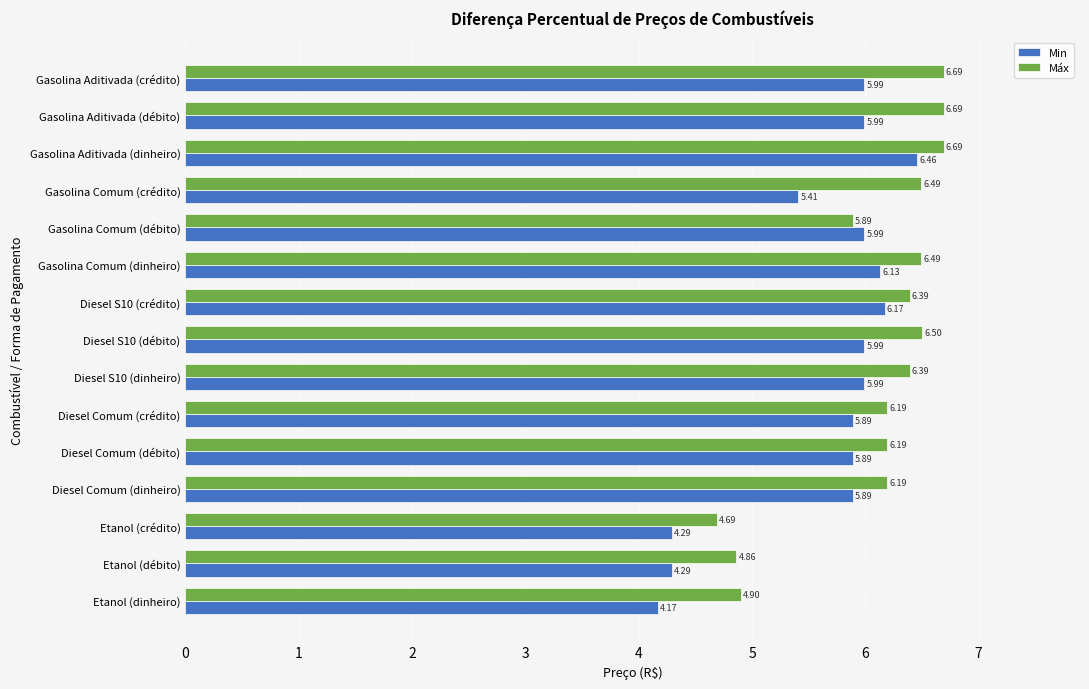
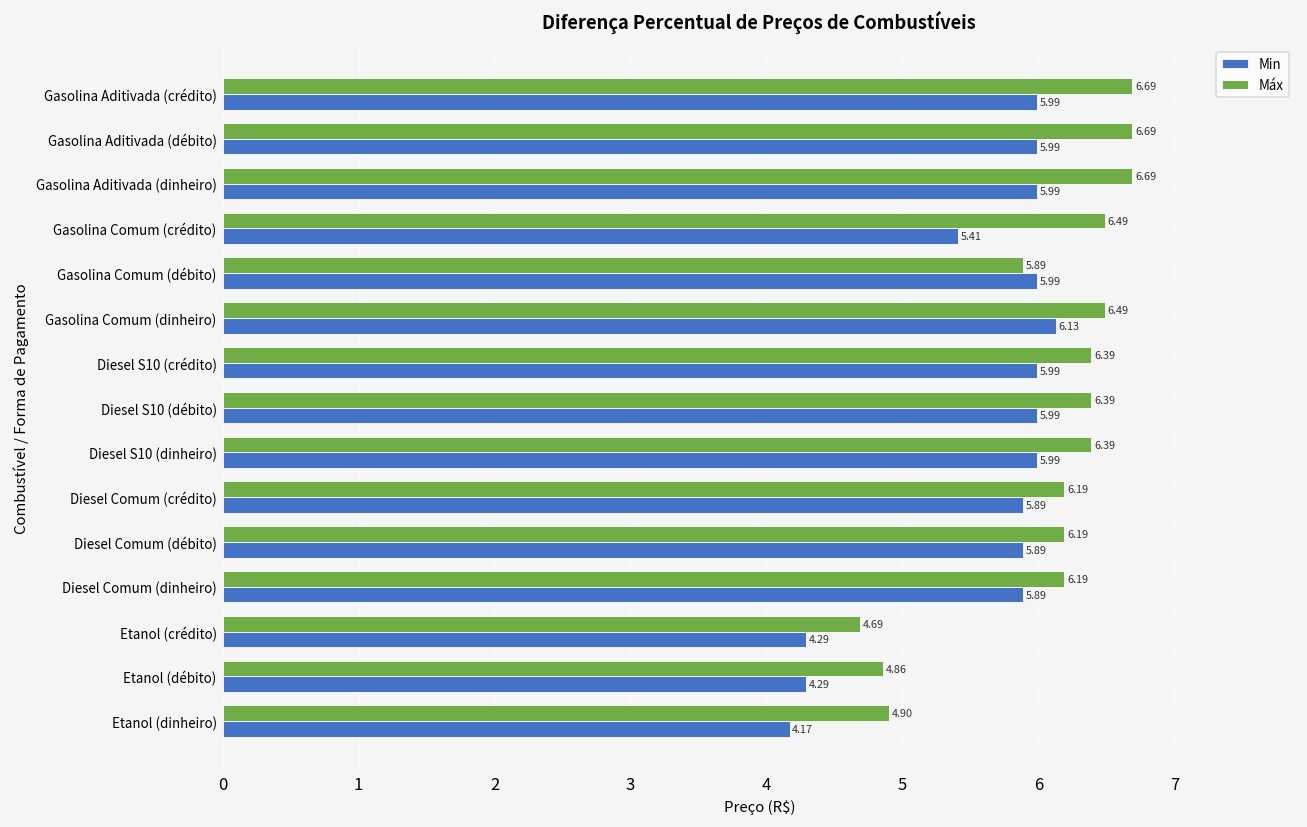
  {
    "Min": {
      "Gasolina Aditivada (crédito)": 5.99,
      "Gasolina Aditivada (débito)": 5.99,
-     "Gasolina Aditivada (dinheiro)": 6.46,
+     "Gasolina Aditivada (dinheiro)": 5.99,
      "Gasolina Comum (crédito)": 5.41,
      "Gasolina Comum (débito)": 5.99,
      "Gasolina Comum (dinheiro)": 6.13,
-     "Diesel S10 (crédito)": 6.17,
+     "Diesel S10 (crédito)": 5.99,
      "Diesel S10 (débito)": 5.99,
      "Diesel S10 (dinheiro)": 5.99,
      "Diesel Comum (crédito)": 5.89,
      "Diesel Comum (débito)": 5.89,
      "Diesel Comum (dinheiro)": 5.89,
      "Etanol (crédito)": 4.29,
      "Etanol (débito)": 4.29,
      "Etanol (dinheiro)": 4.17
    },
    "Máx": {
      "Gasolina Aditivada (crédito)": 6.69,
      "Gasolina Aditivada (débito)": 6.69,
      "Gasolina Aditivada (dinheiro)": 6.69,
      "Gasolina Comum (crédito)": 6.49,
      "Gasolina Comum (débito)": 5.89,
      "Gasolina Comum (dinheiro)": 6.49,
      "Diesel S10 (crédito)": 6.39,
-     "Diesel S10 (débito)": 6.50,
+     "Diesel S10 (débito)": 6.39,
      "Diesel S10 (dinheiro)": 6.39,
      "Diesel Comum (crédito)": 6.19,
      "Diesel Comum (débito)": 6.19,
      "Diesel Comum (dinheiro)": 6.19,
      "Etanol (crédito)": 4.69,
      "Etanol (débito)": 4.86,
      "Etanol (dinheiro)": 4.90
    }
  }
